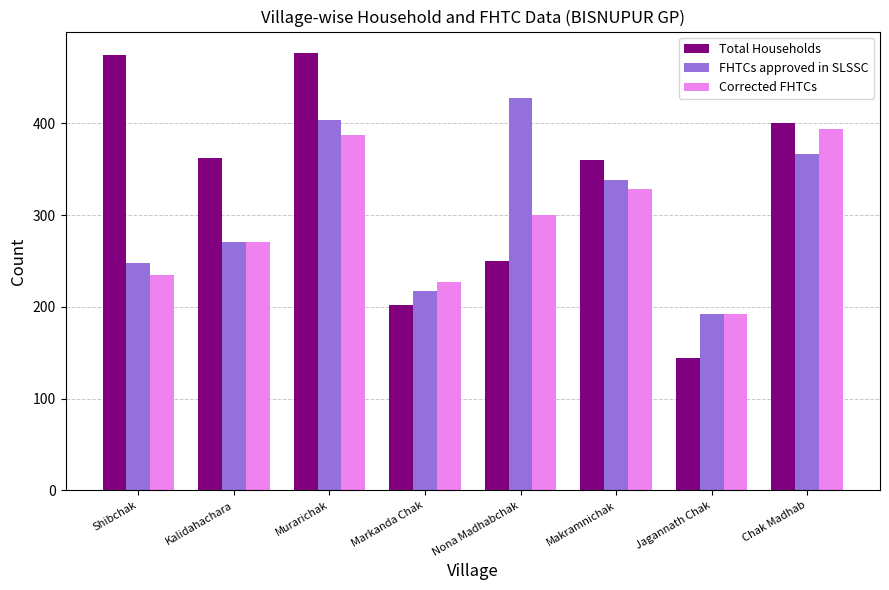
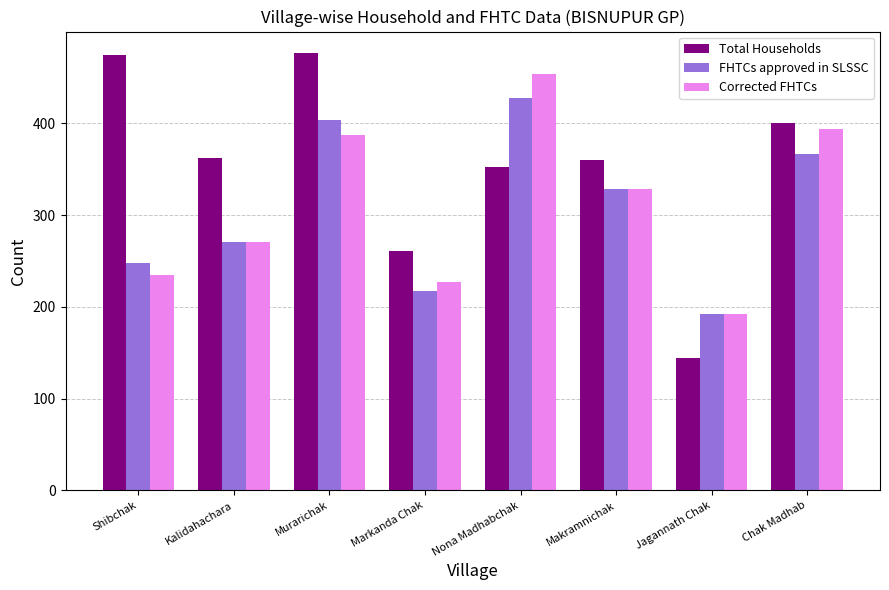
  {
    "Total Households": {
      "Shibchak": 470,
      "Kalidahachara": 360,
      "Murarichak": 480,
-     "Markanda Chak": 200,
-     "Nona Madhabchak": 250,
+     "Markanda Chak": 260,
+     "Nona Madhabchak": 350,
      "Makramnichak": 360,
      "Jagannath Chak": 140,
      "Chak Madhab": 400
    },
    "FHTCs approved in SLSSC": {
      "Shibchak": 250,
      "Kalidahachara": 270,
      "Murarichak": 400,
      "Markanda Chak": 220,
      "Nona Madhabchak": 430,
-     "Makramnichak": 340,
+     "Makramnichak": 330,
      "Jagannath Chak": 190,
      "Chak Madhab": 370
    },
    "Corrected FHTCs": {
      "Shibchak": 240,
      "Kalidahachara": 270,
      "Murarichak": 390,
      "Markanda Chak": 230,
-     "Nona Madhabchak": 300,
+     "Nona Madhabchak": 450,
      "Makramnichak": 330,
      "Jagannath Chak": 190,
      "Chak Madhab": 390
    }
  }
